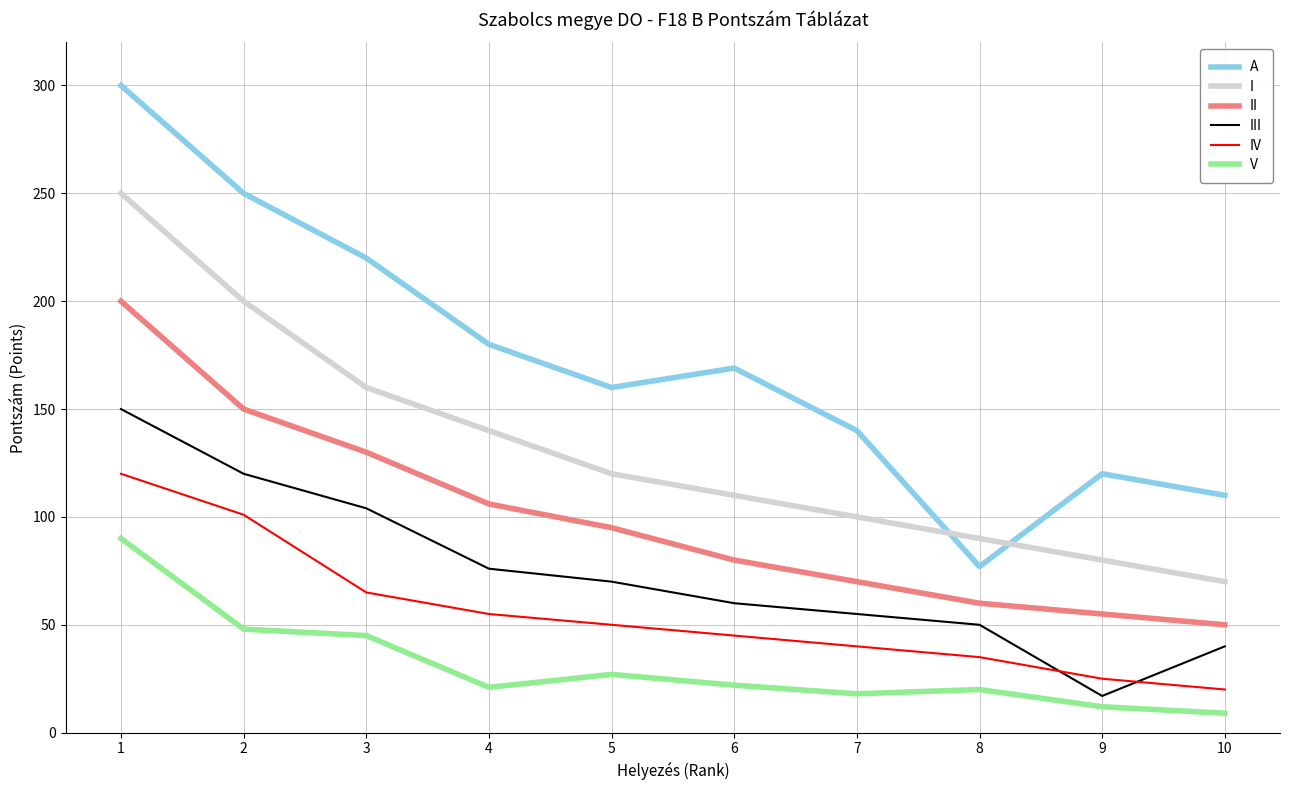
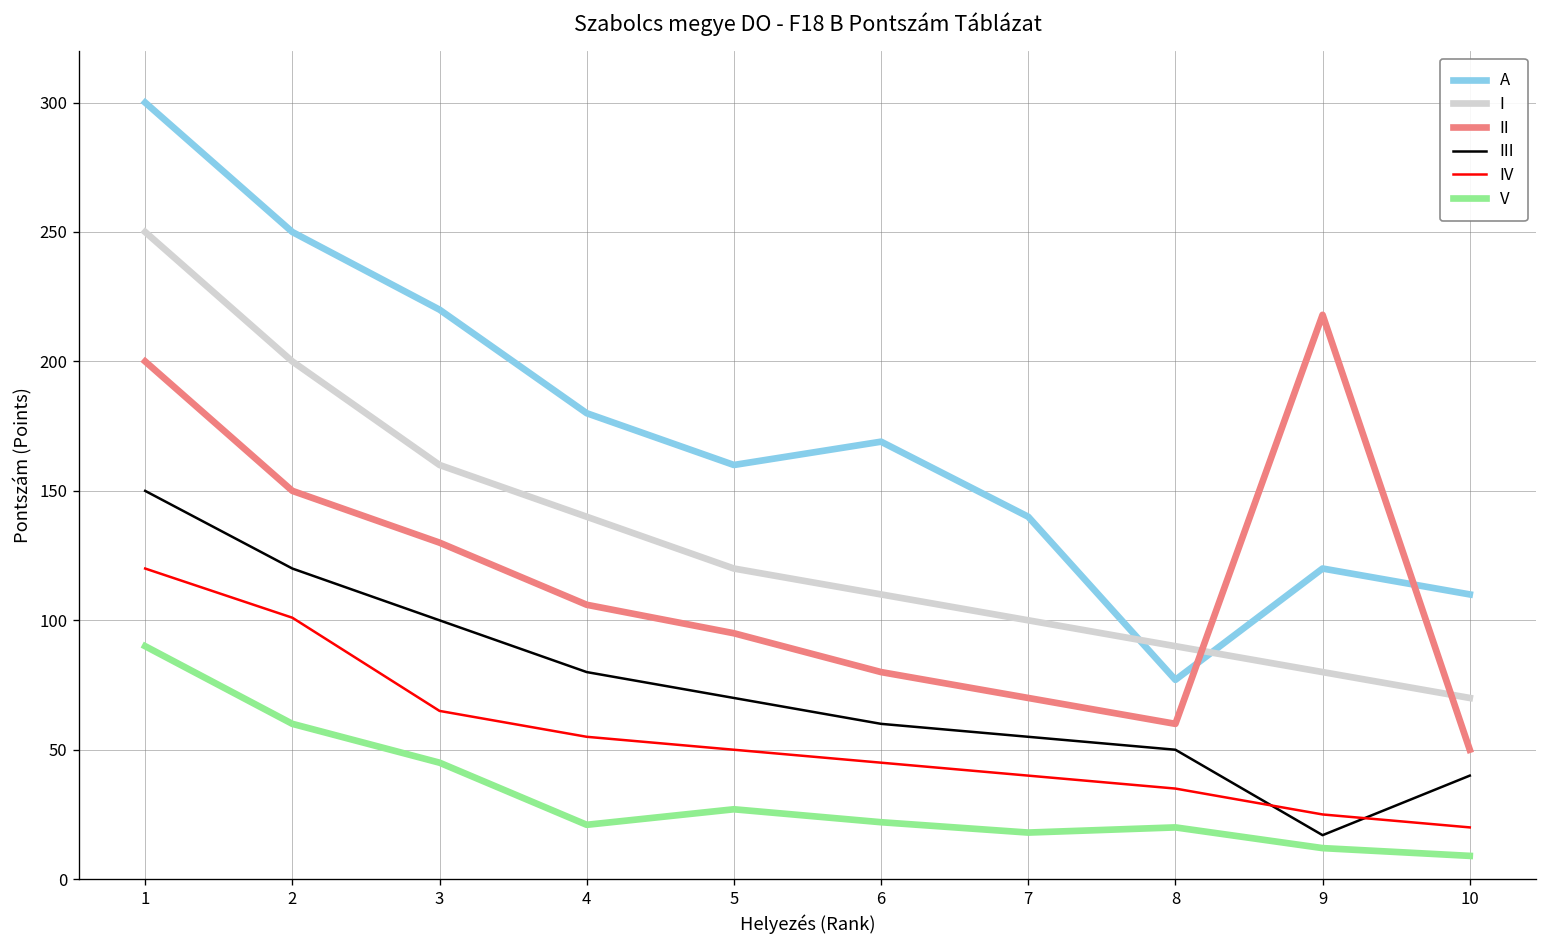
  {
    "A": {
      "1": 300,
      "2": 250,
      "3": 220,
      "4": 180,
      "5": 160,
      "6": 169,
      "7": 140,
      "8": 77,
      "9": 120,
      "10": 110
    },
    "I": {
      "1": 250,
      "2": 200,
      "3": 160,
      "4": 140,
      "5": 120,
      "6": 110,
      "7": 100,
      "8": 90,
      "9": 80,
      "10": 70
    },
    "II": {
      "1": 200,
      "2": 150,
      "3": 130,
      "4": 106,
      "5": 95,
      "6": 80,
      "7": 70,
      "8": 60,
-     "9": 55,
+     "9": 218,
      "10": 50
    },
    "III": {
      "1": 150,
      "2": 120,
-     "3": 104,
-     "4": 76,
+     "3": 100,
+     "4": 80,
      "5": 70,
      "6": 60,
      "7": 55,
      "8": 50,
      "9": 17,
      "10": 40
    },
    "IV": {
      "1": 120,
      "2": 101,
      "3": 65,
      "4": 55,
      "5": 50,
      "6": 45,
      "7": 40,
      "8": 35,
      "9": 25,
      "10": 20
    },
    "V": {
      "1": 90,
-     "2": 48,
+     "2": 60,
      "3": 45,
      "4": 21,
      "5": 27,
      "6": 22,
      "7": 18,
      "8": 20,
      "9": 12,
      "10": 9
    }
  }
